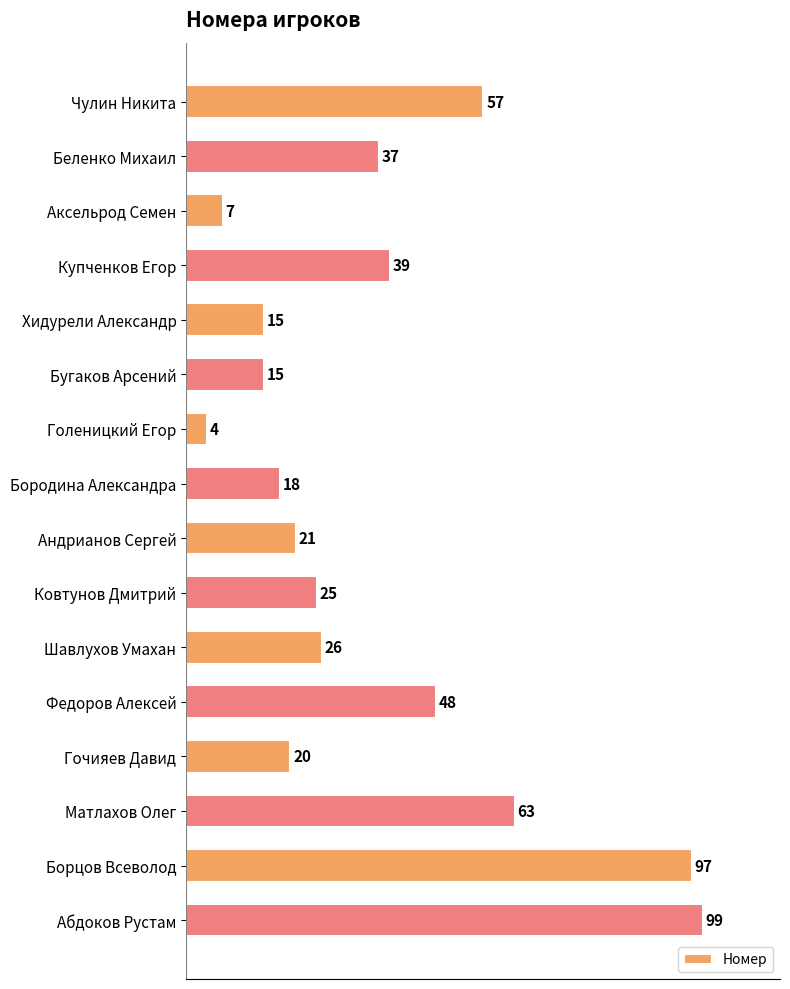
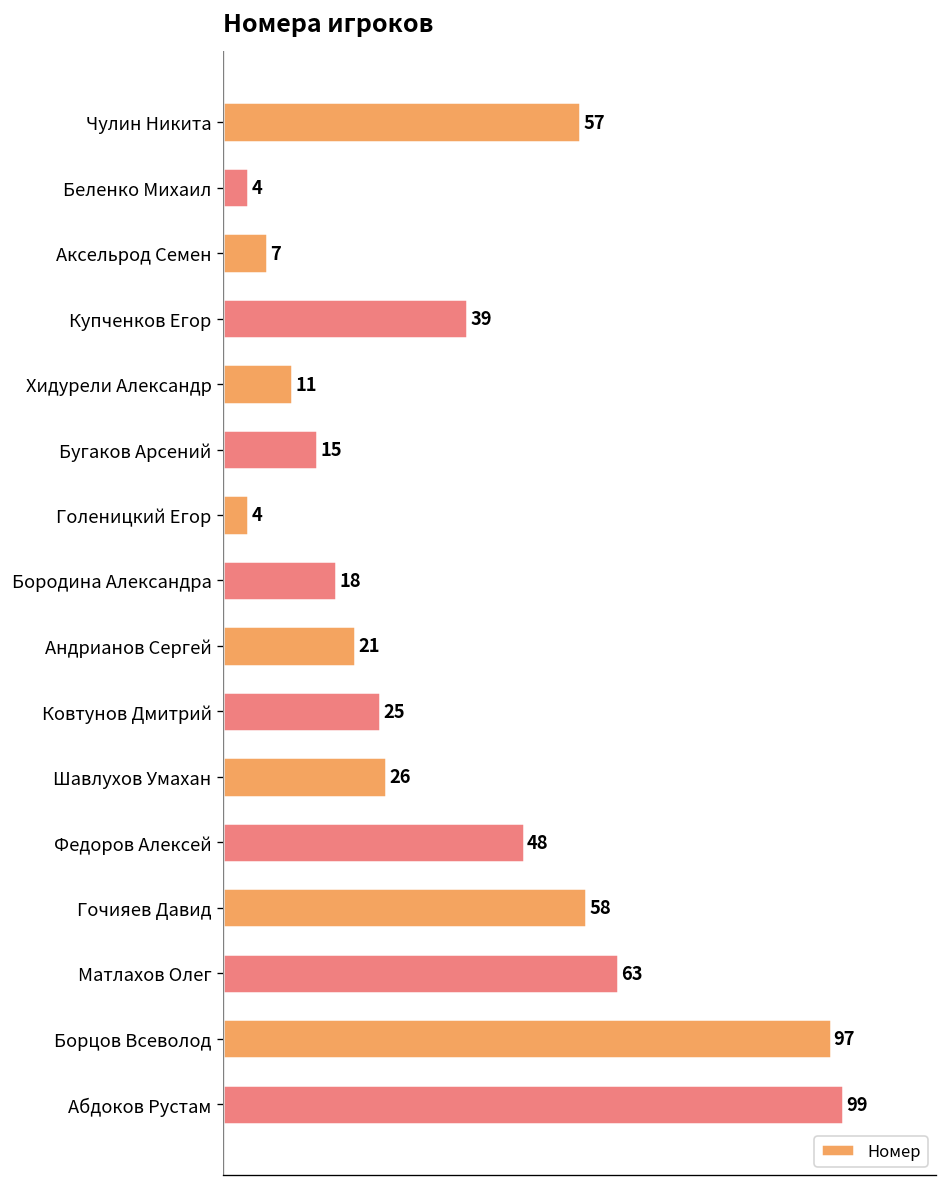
  {
    "Чулин Никита": 57,
-   "Беленко Михаил": 37,
+   "Беленко Михаил": 4,
    "Аксельрод Семен": 7,
    "Купченков Егор": 39,
-   "Хидурели Александр": 15,
+   "Хидурели Александр": 11,
    "Бугаков Арсений": 15,
    "Голеницкий Егор": 4,
    "Бородина Александра": 18,
    "Андрианов Сергей": 21,
    "Ковтунов Дмитрий": 25,
    "Шавлухов Умахан": 26,
    "Федоров Алексей": 48,
-   "Гочияев Давид": 20,
+   "Гочияев Давид": 58,
    "Матлахов Олег": 63,
    "Борцов Всеволод": 97,
    "Абдоков Рустам": 99
  }
